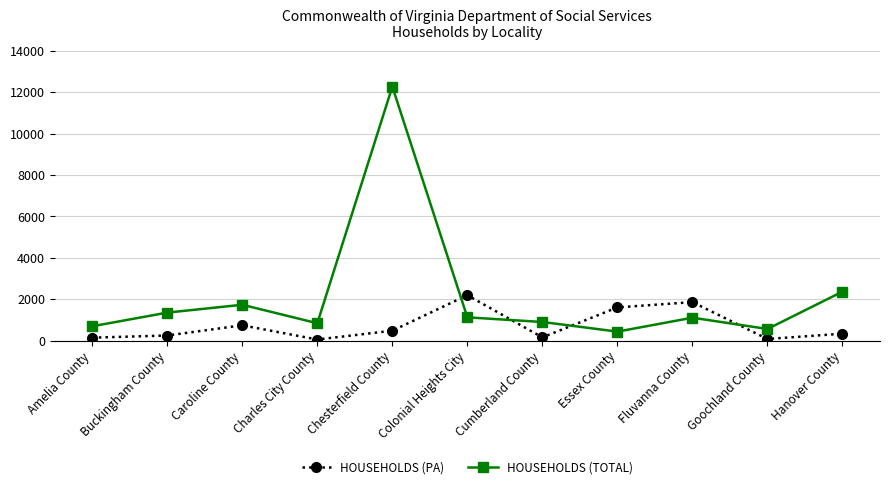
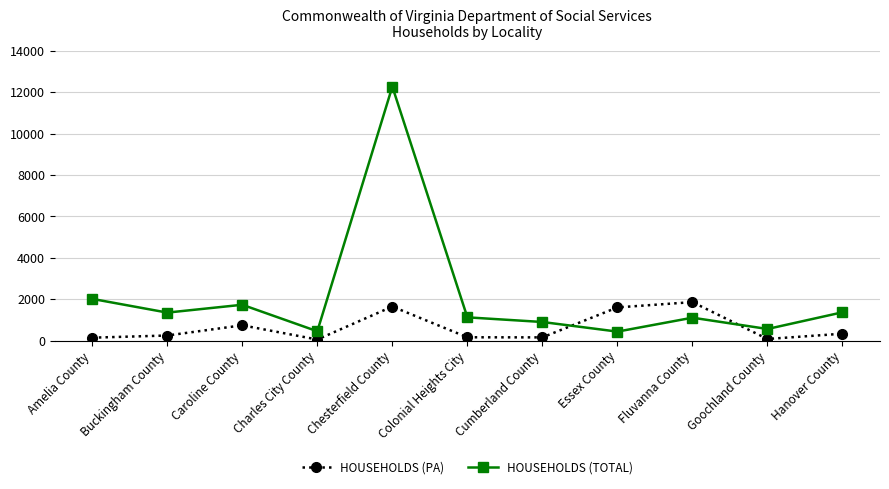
  {
    "HOUSEHOLDS (PA)": {
      "Amelia County": 100,
      "Buckingham County": 200,
      "Caroline County": 700,
      "Charles City County": 100,
-     "Chesterfield County": 500,
-     "Colonial Heights City": 2200,
+     "Chesterfield County": 1600,
+     "Colonial Heights City": 200,
      "Cumberland County": 200,
      "Essex County": 1600,
      "Fluvanna County": 1900,
      "Goochland County": 100,
      "Hanover County": 300
    },
    "HOUSEHOLDS (TOTAL)": {
-     "Amelia County": 700,
+     "Amelia County": 2000,
      "Buckingham County": 1400,
      "Caroline County": 1700,
-     "Charles City County": 800,
+     "Charles City County": 500,
      "Chesterfield County": 12300,
      "Colonial Heights City": 1100,
      "Cumberland County": 900,
      "Essex County": 400,
      "Fluvanna County": 1100,
      "Goochland County": 600,
-     "Hanover County": 2400
+     "Hanover County": 1400
    }
  }
